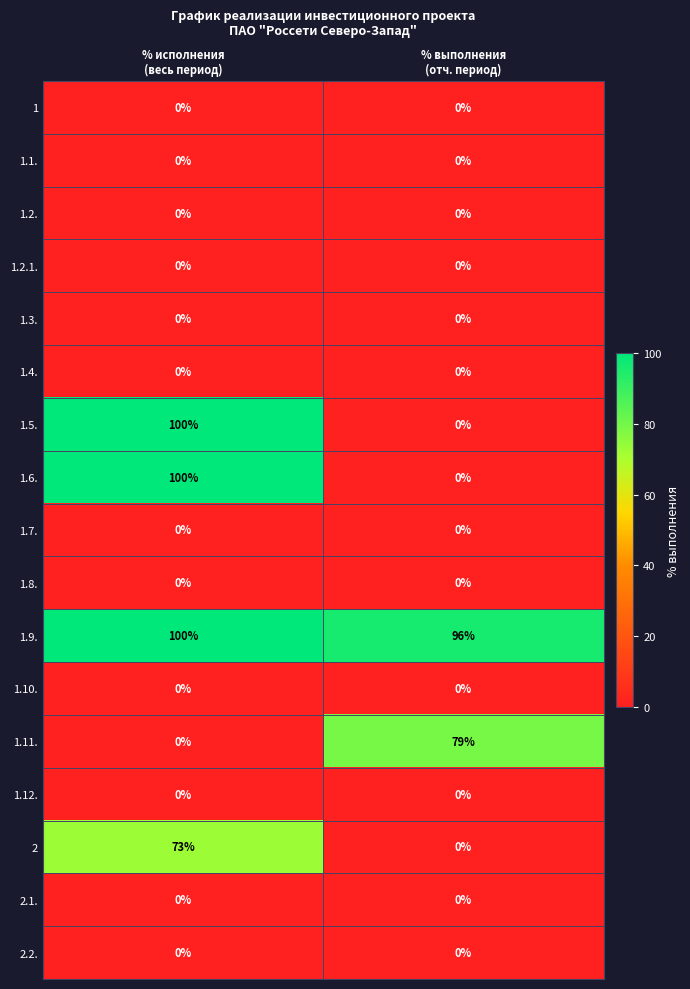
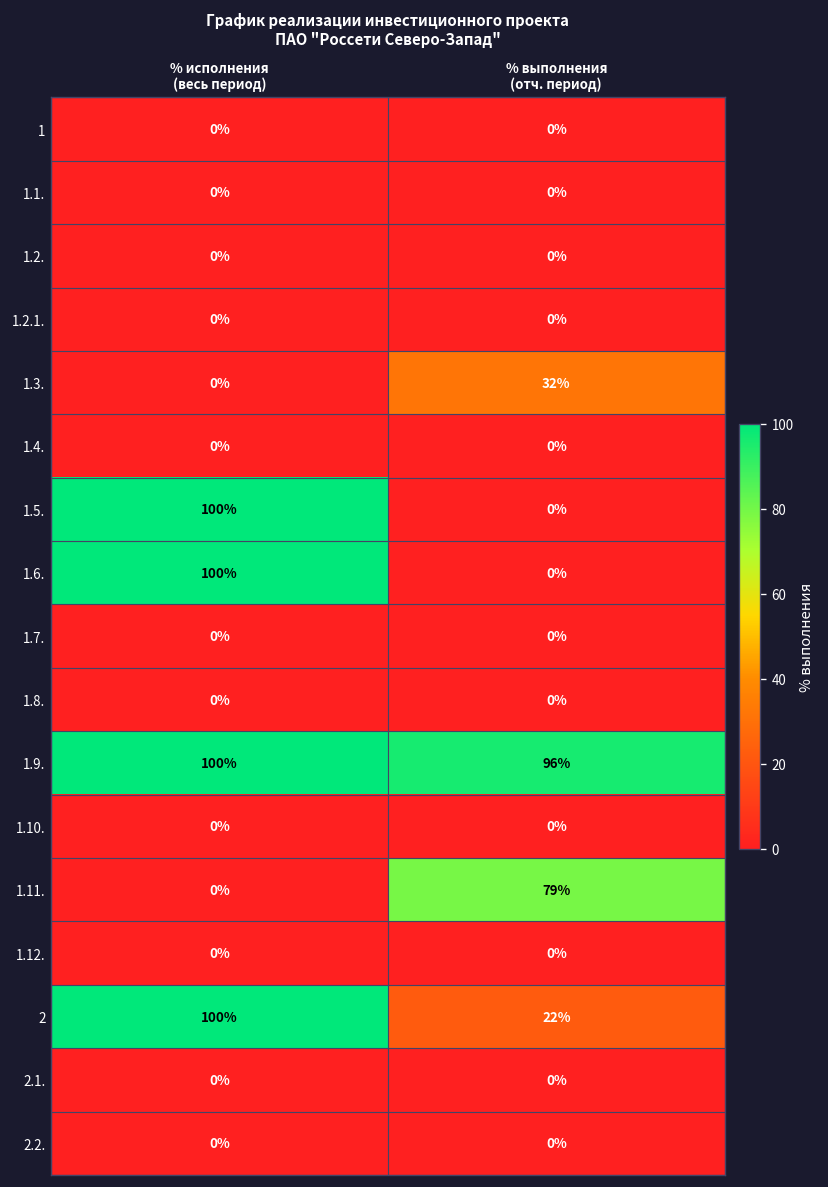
  {
    "1": {
      "% исполнения (весь период)": "0%",
      "% выполнения (отч. период)": "0%"
    },
    "1.1.": {
      "% исполнения (весь период)": "0%",
      "% выполнения (отч. период)": "0%"
    },
    "1.2.": {
      "% исполнения (весь период)": "0%",
      "% выполнения (отч. период)": "0%"
    },
    "1.2.1.": {
      "% исполнения (весь период)": "0%",
      "% выполнения (отч. период)": "0%"
    },
    "1.3.": {
      "% исполнения (весь период)": "0%",
-     "% выполнения (отч. период)": "0%"
+     "% выполнения (отч. период)": "32%"
    },
    "1.4.": {
      "% исполнения (весь период)": "0%",
      "% выполнения (отч. период)": "0%"
    },
    "1.5.": {
      "% исполнения (весь период)": "100%",
      "% выполнения (отч. период)": "0%"
    },
    "1.6.": {
      "% исполнения (весь период)": "100%",
      "% выполнения (отч. период)": "0%"
    },
    "1.7.": {
      "% исполнения (весь период)": "0%",
      "% выполнения (отч. период)": "0%"
    },
    "1.8.": {
      "% исполнения (весь период)": "0%",
      "% выполнения (отч. период)": "0%"
    },
    "1.9.": {
      "% исполнения (весь период)": "100%",
      "% выполнения (отч. период)": "96%"
    },
    "1.10.": {
      "% исполнения (весь период)": "0%",
      "% выполнения (отч. период)": "0%"
    },
    "1.11.": {
      "% исполнения (весь период)": "0%",
      "% выполнения (отч. период)": "79%"
    },
    "1.12.": {
      "% исполнения (весь период)": "0%",
      "% выполнения (отч. период)": "0%"
    },
    "2": {
-     "% исполнения (весь период)": "73%",
-     "% выполнения (отч. период)": "0%"
+     "% исполнения (весь период)": "100%",
+     "% выполнения (отч. период)": "22%"
    },
    "2.1.": {
      "% исполнения (весь период)": "0%",
      "% выполнения (отч. период)": "0%"
    },
    "2.2.": {
      "% исполнения (весь период)": "0%",
      "% выполнения (отч. период)": "0%"
    }
  }
